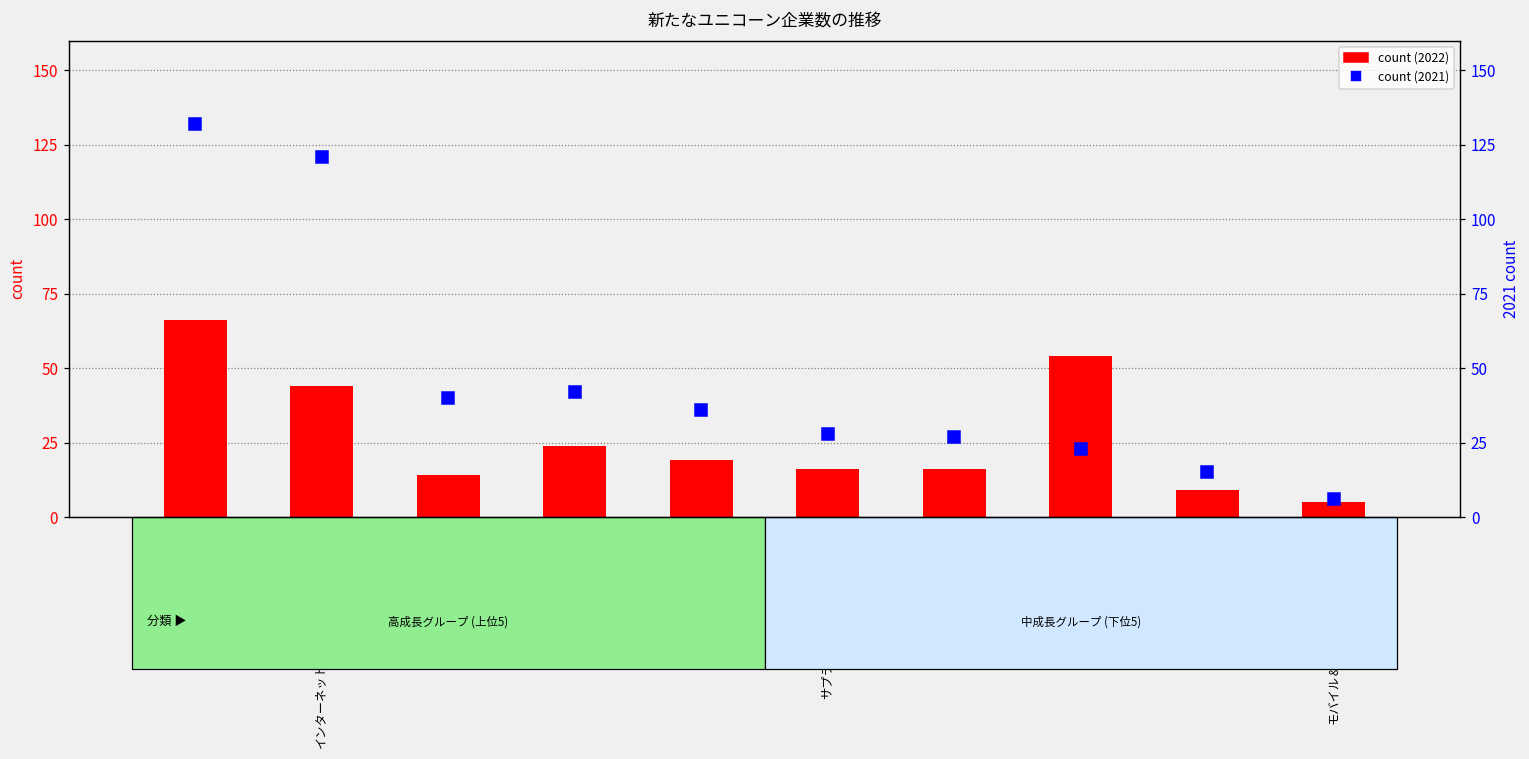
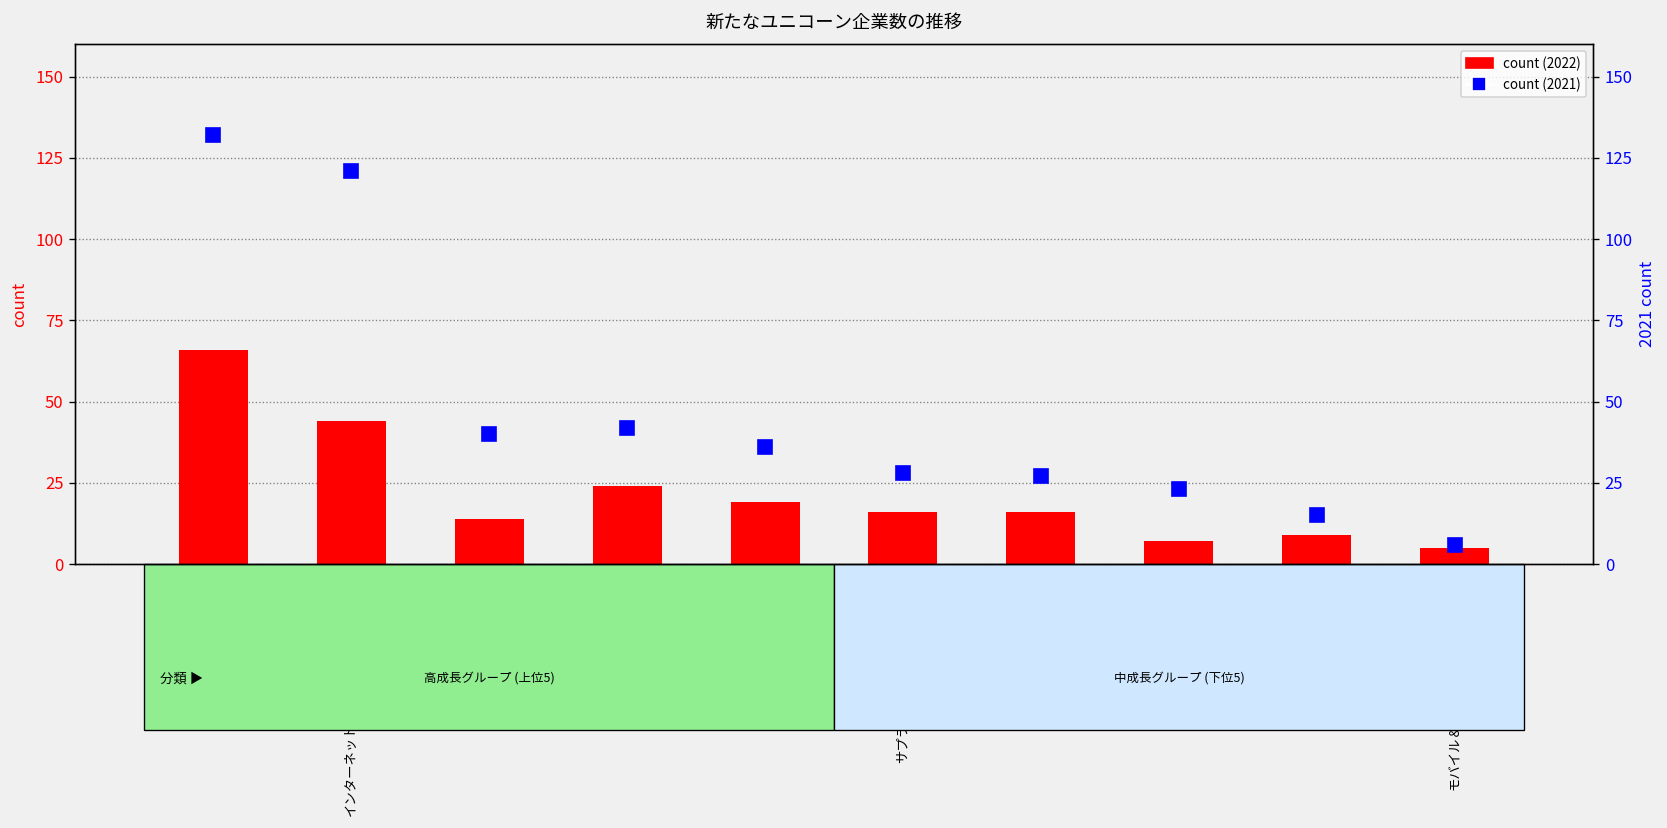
  {
    "count (2022)": {
      "インターネットソフトウェアとサービス": 44,
      "サプライチェーン、物流、配送": 16,
-     "データ管理と分析": 54,
+     "データ管理と分析": 7,
      "モバイル＆テレコミュニケーション": 5
    }
  }
